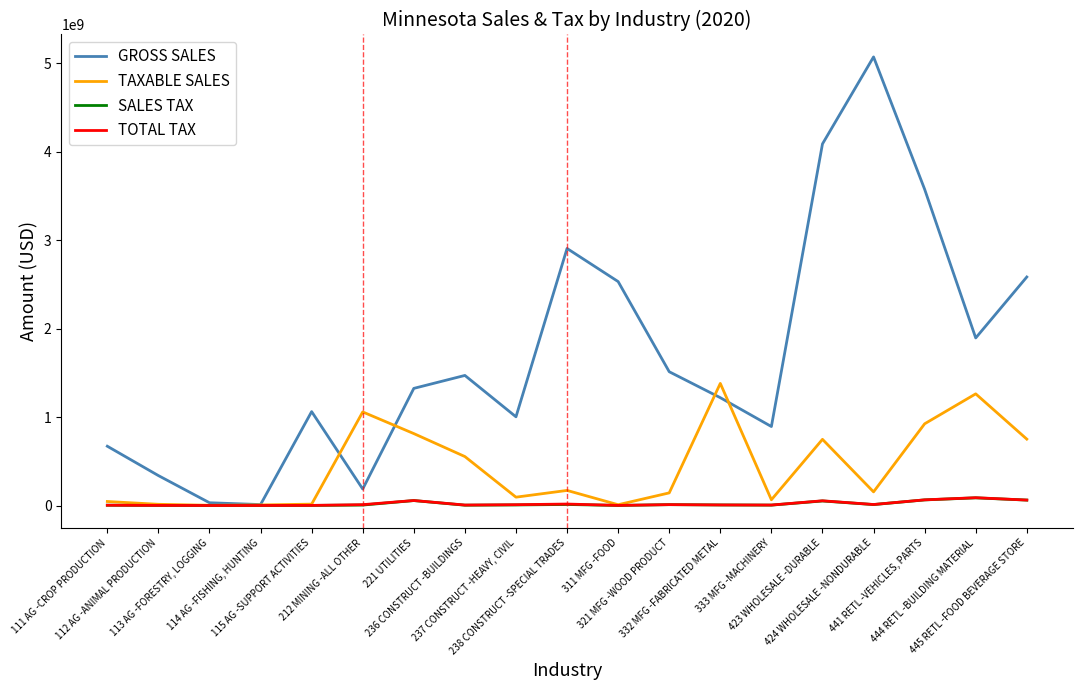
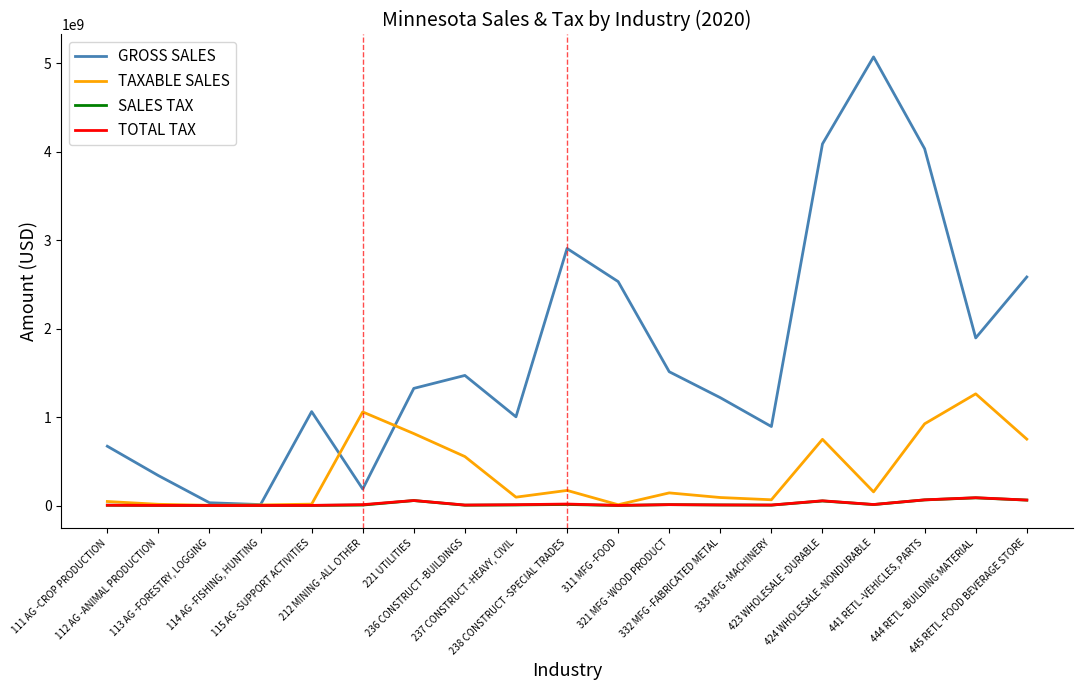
  {
    "GROSS SALES": {
      "111 AG -CROP PRODUCTION": 700000000,
      "112 AG -ANIMAL PRODUCTION": 300000000,
      "115 AG -SUPPORT ACTIVITIES": 1100000000,
      "212 MINING -ALL OTHER": 200000000,
      "221 UTILITIES": 1300000000,
      "236 CONSTRUCT -BUILDINGS": 1500000000,
      "237 CONSTRUCT -HEAVY, CIVIL": 1000000000,
      "238 CONSTRUCT -SPECIAL TRADES": 2900000000,
      "311 MFG -FOOD": 2500000000,
      "321 MFG -WOOD PRODUCT": 1500000000,
      "332 MFG -FABRICATED METAL": 1200000000,
      "333 MFG -MACHINERY": 900000000,
      "423 WHOLESALE -DURABLE": 4100000000,
      "424 WHOLESALE -NONDURABLE": 5100000000,
-     "441 RETL -VEHICLES, PARTS": 3600000000,
+     "441 RETL -VEHICLES, PARTS": 4000000000,
      "444 RETL -BUILDING MATERIAL": 1900000000,
      "445 RETL -FOOD BEVERAGE STORE": 2600000000
    },
    "TAXABLE SALES": {
      "111 AG -CROP PRODUCTION": 0,
      "212 MINING -ALL OTHER": 1100000000,
      "221 UTILITIES": 800000000,
      "236 CONSTRUCT -BUILDINGS": 600000000,
      "237 CONSTRUCT -HEAVY, CIVIL": 100000000,
      "238 CONSTRUCT -SPECIAL TRADES": 200000000,
      "321 MFG -WOOD PRODUCT": 100000000,
-     "332 MFG -FABRICATED METAL": 1400000000,
+     "332 MFG -FABRICATED METAL": 100000000,
      "333 MFG -MACHINERY": 100000000,
      "423 WHOLESALE -DURABLE": 700000000,
      "424 WHOLESALE -NONDURABLE": 200000000,
      "441 RETL -VEHICLES, PARTS": 900000000,
      "444 RETL -BUILDING MATERIAL": 1300000000,
      "445 RETL -FOOD BEVERAGE STORE": 800000000
    }
  }
